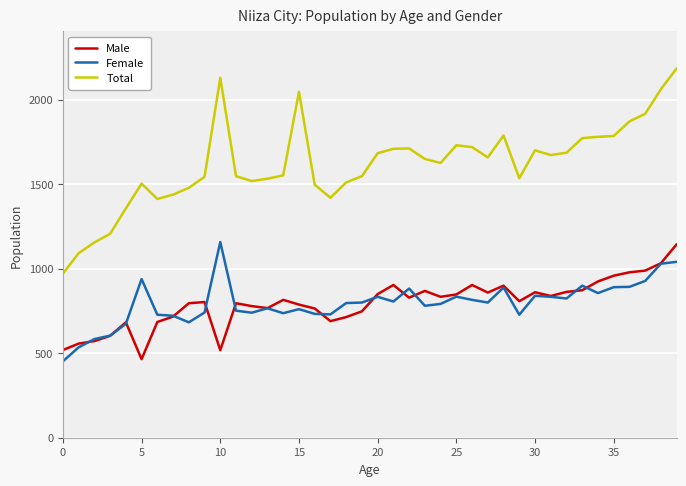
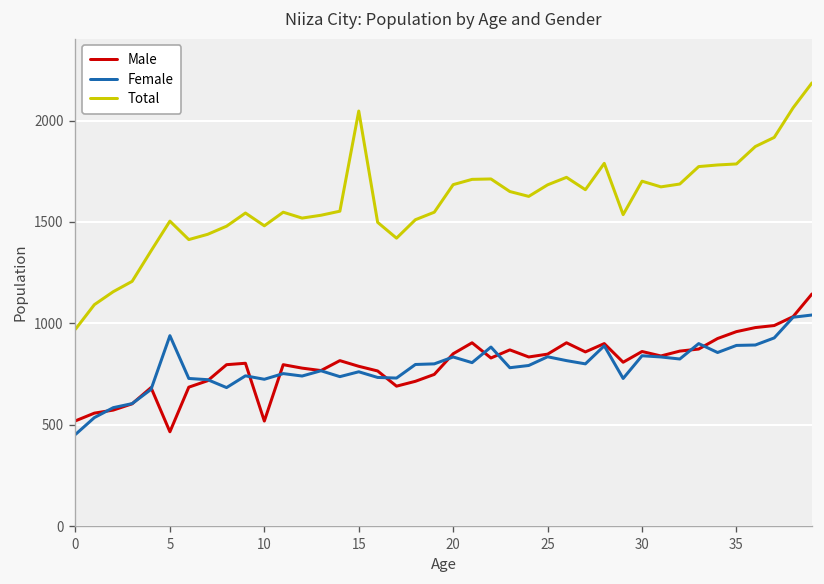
  {
    "Male": {
      "0": 520,
      "5": 470,
      "10": 520,
      "15": 790,
      "20": 850,
      "30": 860,
      "35": 960
    },
    "Female": {
      "0": 450,
      "5": 940,
-     "10": 1160,
+     "10": 720,
      "15": 760,
      "20": 830,
      "30": 840,
      "35": 890
    },
    "Total": {
      "0": 970,
      "5": 1500,
-     "10": 2130,
+     "10": 1480,
      "15": 2050,
      "20": 1680,
-     "25": 1730,
+     "25": 1680,
      "30": 1700,
      "35": 1790
    }
  }
